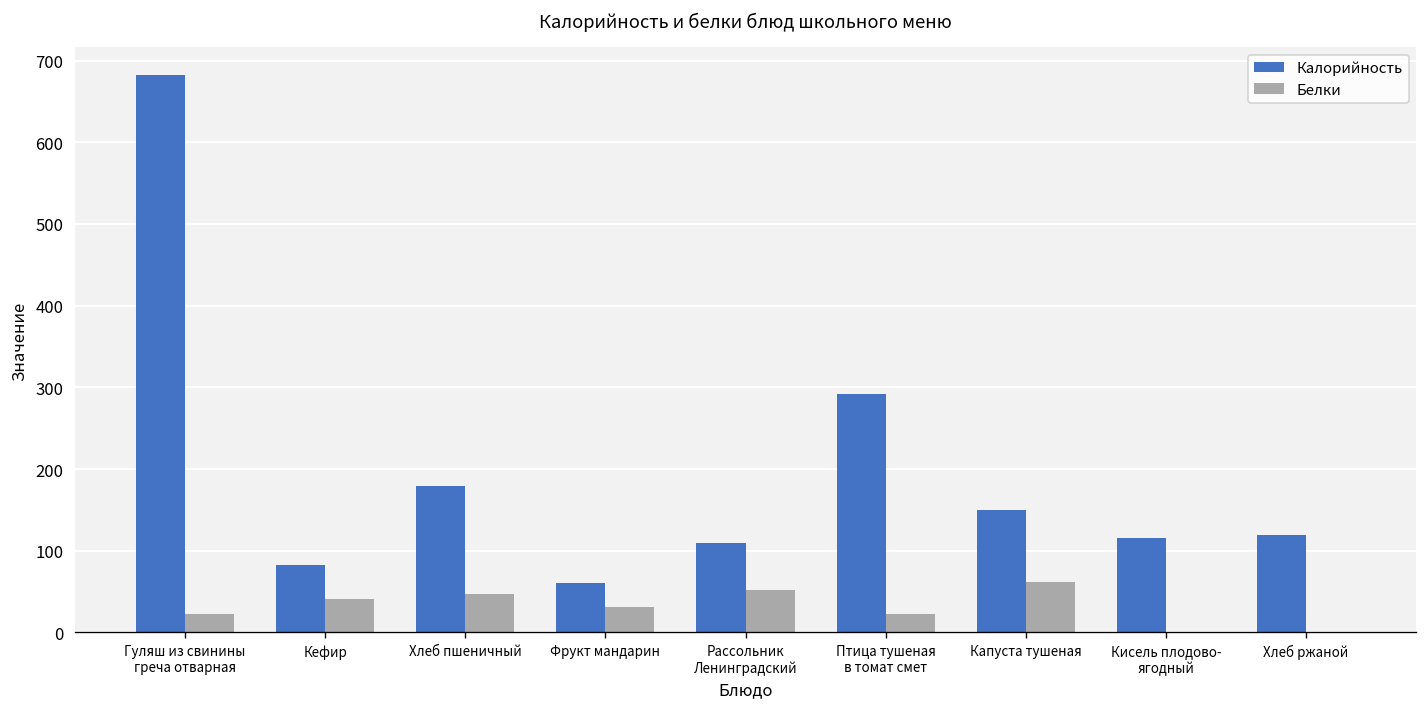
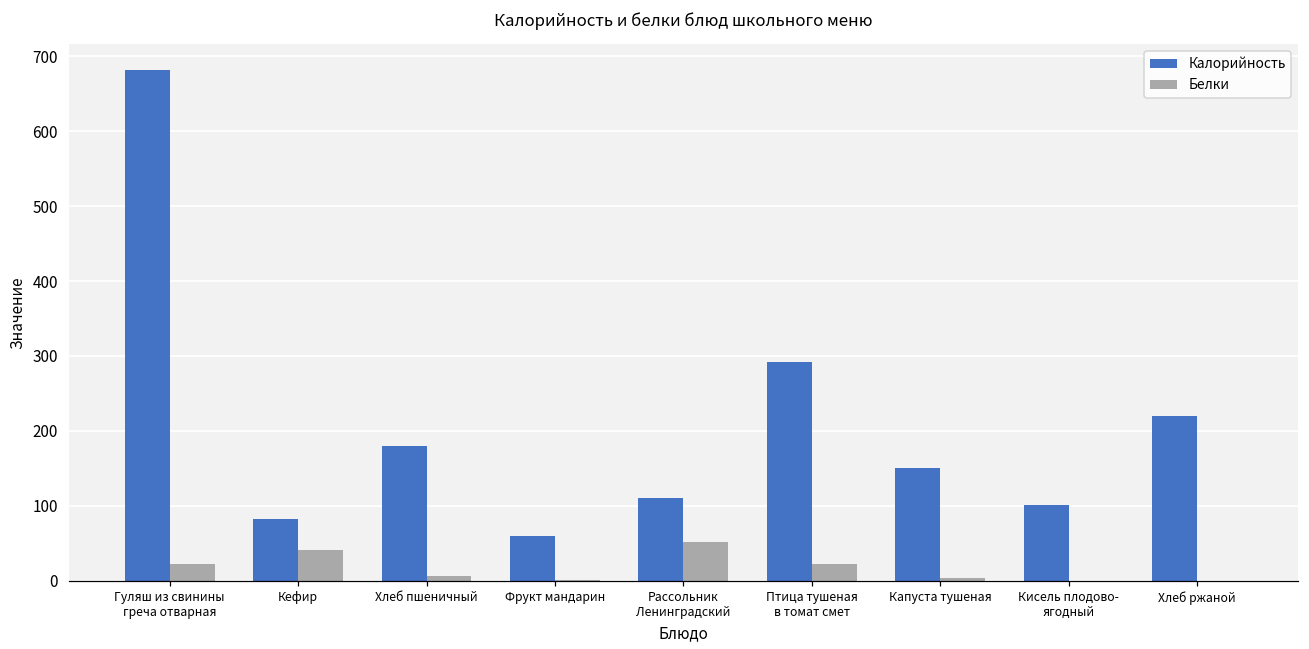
  {
    "Калорийность": {
      "Гуляш из свинины греча отварная": 680,
      "Кефир": 80,
      "Хлеб пшеничный": 180,
      "Фрукт мандарин": 60,
      "Рассольник Ленинградский": 110,
      "Птица тушеная в томат смет": 290,
      "Капуста тушеная": 150,
-     "Кисель плодово- ягодный": 120,
-     "Хлеб ржаной": 120
+     "Кисель плодово- ягодный": 100,
+     "Хлеб ржаной": 220
    },
    "Белки": {
      "Гуляш из свинины греча отварная": 20,
      "Кефир": 40,
-     "Хлеб пшеничный": 50,
-     "Фрукт мандарин": 30,
+     "Хлеб пшеничный": 10,
+     "Фрукт мандарин": 0,
      "Рассольник Ленинградский": 50,
      "Птица тушеная в томат смет": 20,
-     "Капуста тушеная": 60,
+     "Капуста тушеная": 0,
      "Кисель плодово- ягодный": 0,
      "Хлеб ржаной": 0
    }
  }
